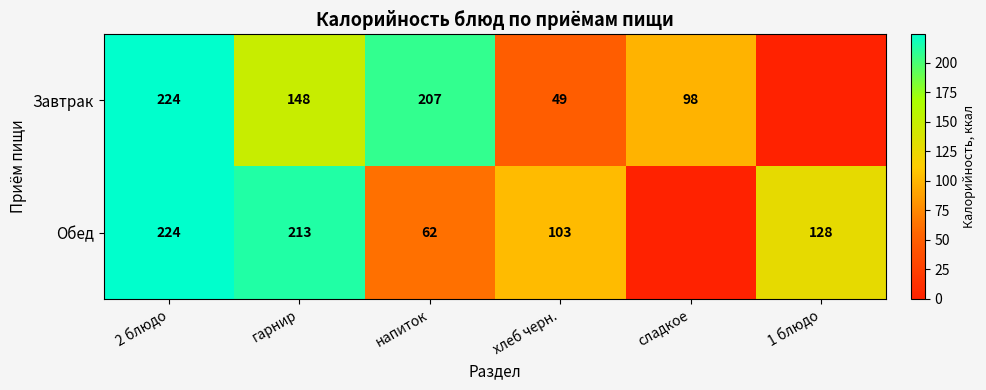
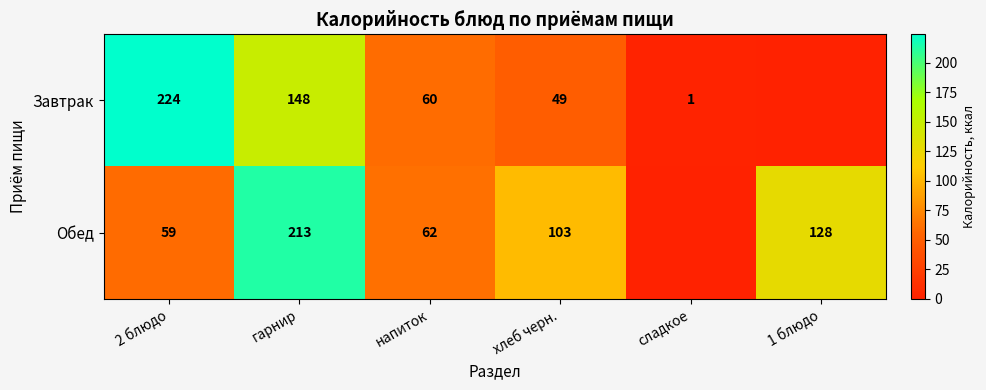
  {
    "Завтрак": {
      "2 блюдо": 224,
      "гарнир": 148,
-     "напиток": 207,
+     "напиток": 60,
      "хлеб черн.": 49,
-     "сладкое": 98
+     "сладкое": 1
    },
    "Обед": {
-     "2 блюдо": 224,
+     "2 блюдо": 59,
      "гарнир": 213,
      "напиток": 62,
      "хлеб черн.": 103,
      "1 блюдо": 128
    }
  }
